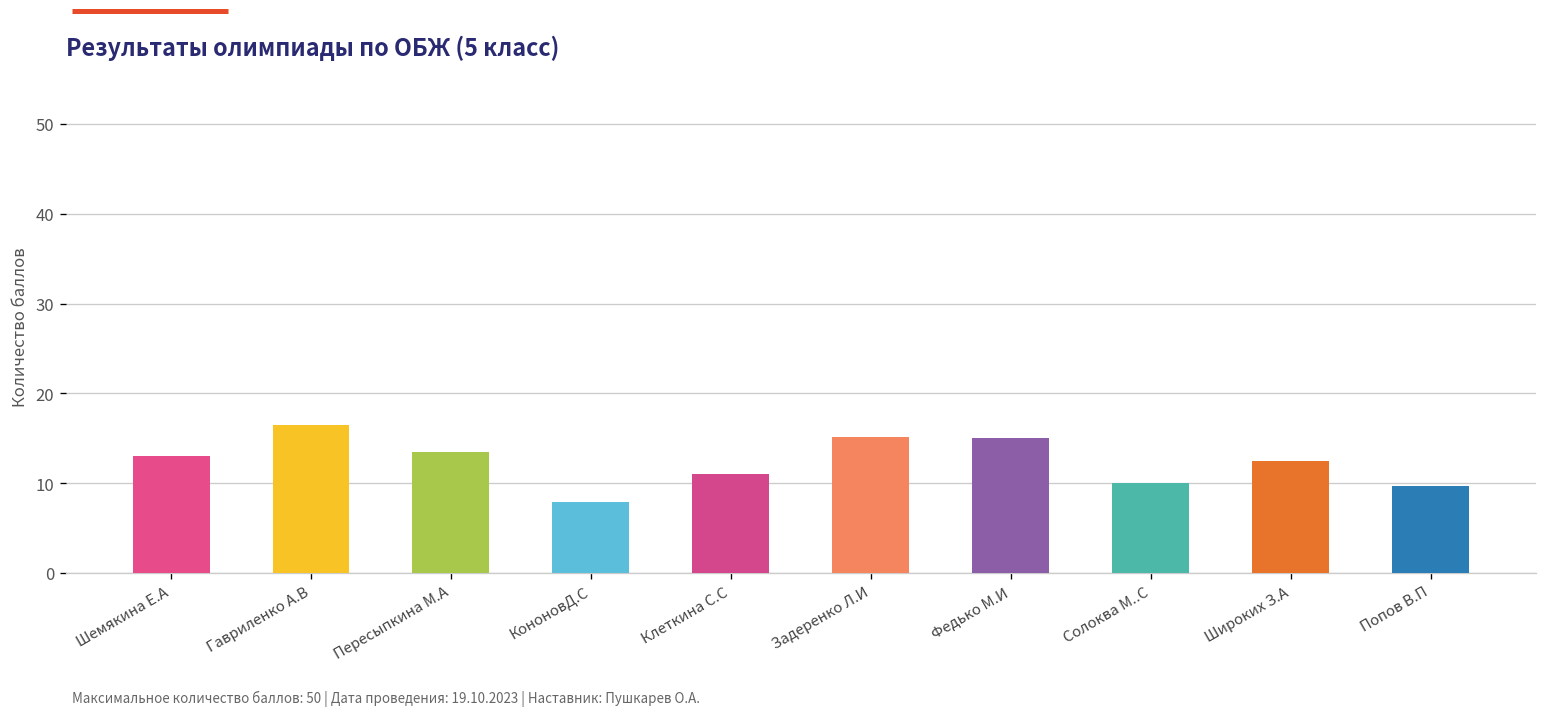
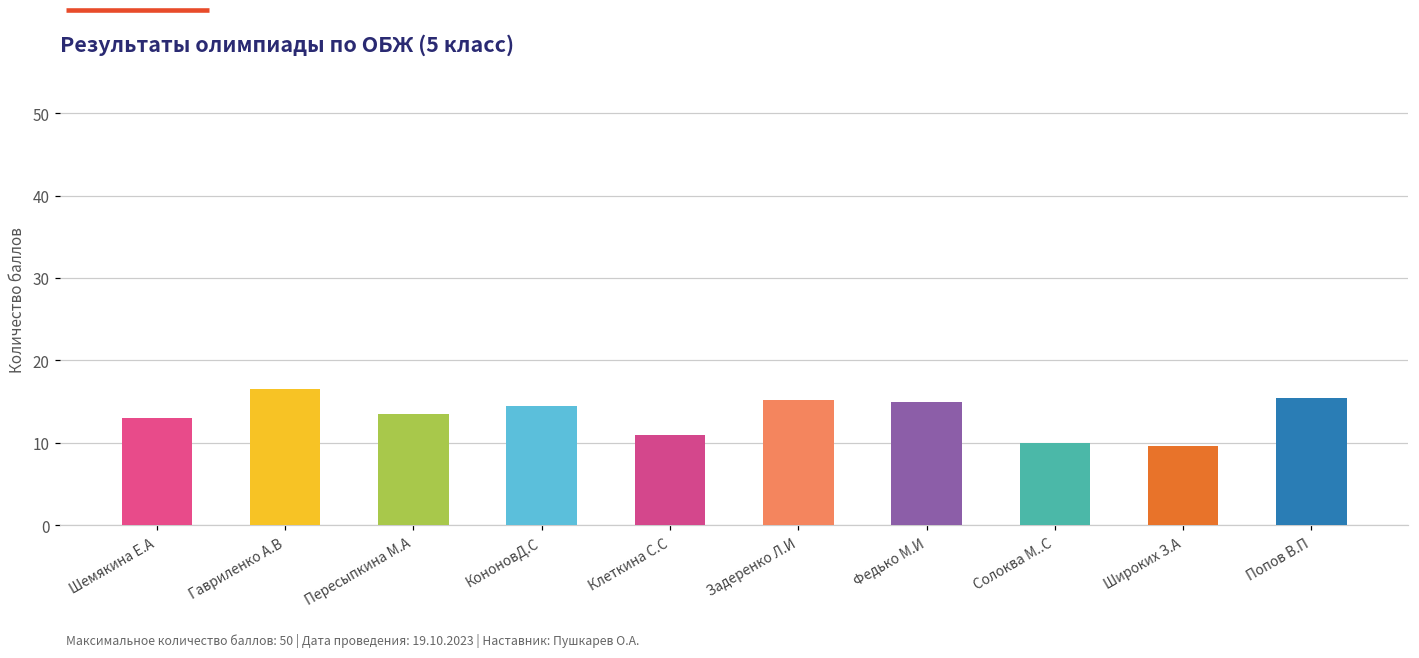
  {
    "Шемякина Е.А": 13,
    "Гавриленко А.В": 17,
    "Пересыпкина М.А": 14,
-   "КононовД.С": 8,
+   "КононовД.С": 15,
    "Клеткина С.С": 11,
    "Задеренко Л.И": 15,
    "Федько М.И": 15,
    "Солоква М..С": 10,
-   "Широких З.А": 13,
-   "Попов В.П": 10
+   "Широких З.А": 10,
+   "Попов В.П": 16
  }
